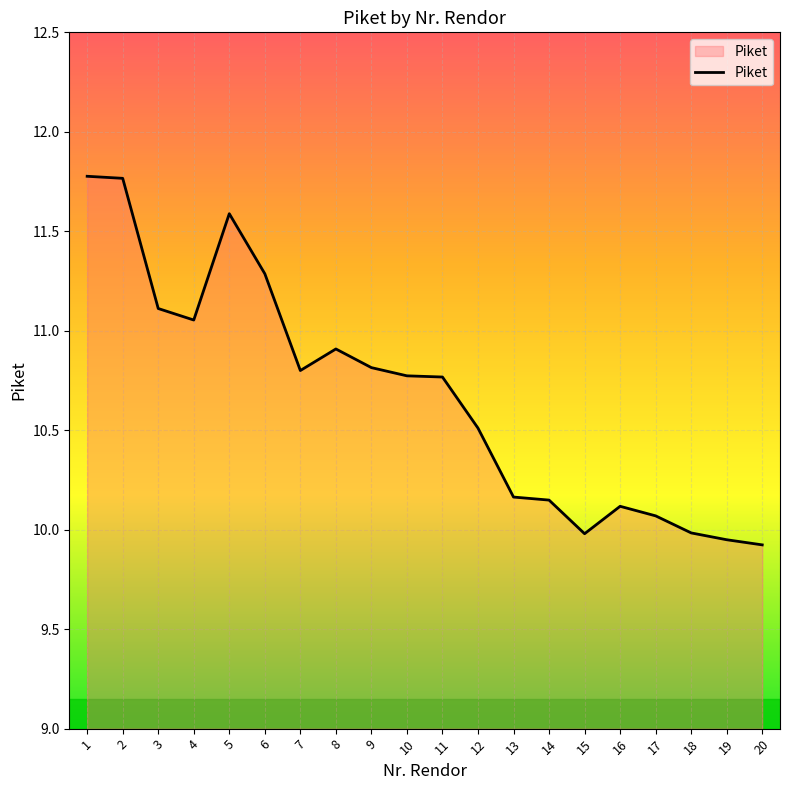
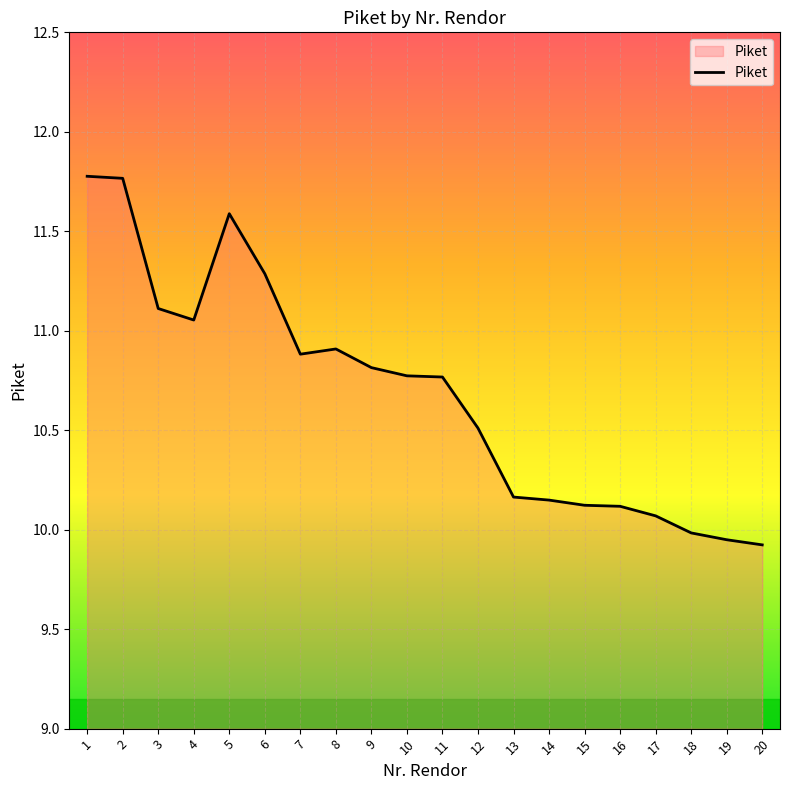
  {
    "1": 11.78,
    "2": 11.77,
    "3": 11.11,
    "4": 11.05,
    "5": 11.59,
    "6": 11.29,
-   "7": 10.80,
+   "7": 10.88,
    "8": 10.91,
    "9": 10.81,
    "10": 10.77,
    "11": 10.77,
    "12": 10.51,
    "13": 10.16,
    "14": 10.15,
-   "15": 9.98,
+   "15": 10.12,
    "16": 10.12,
    "17": 10.07,
    "18": 9.98,
    "19": 9.95,
    "20": 9.92
  }
